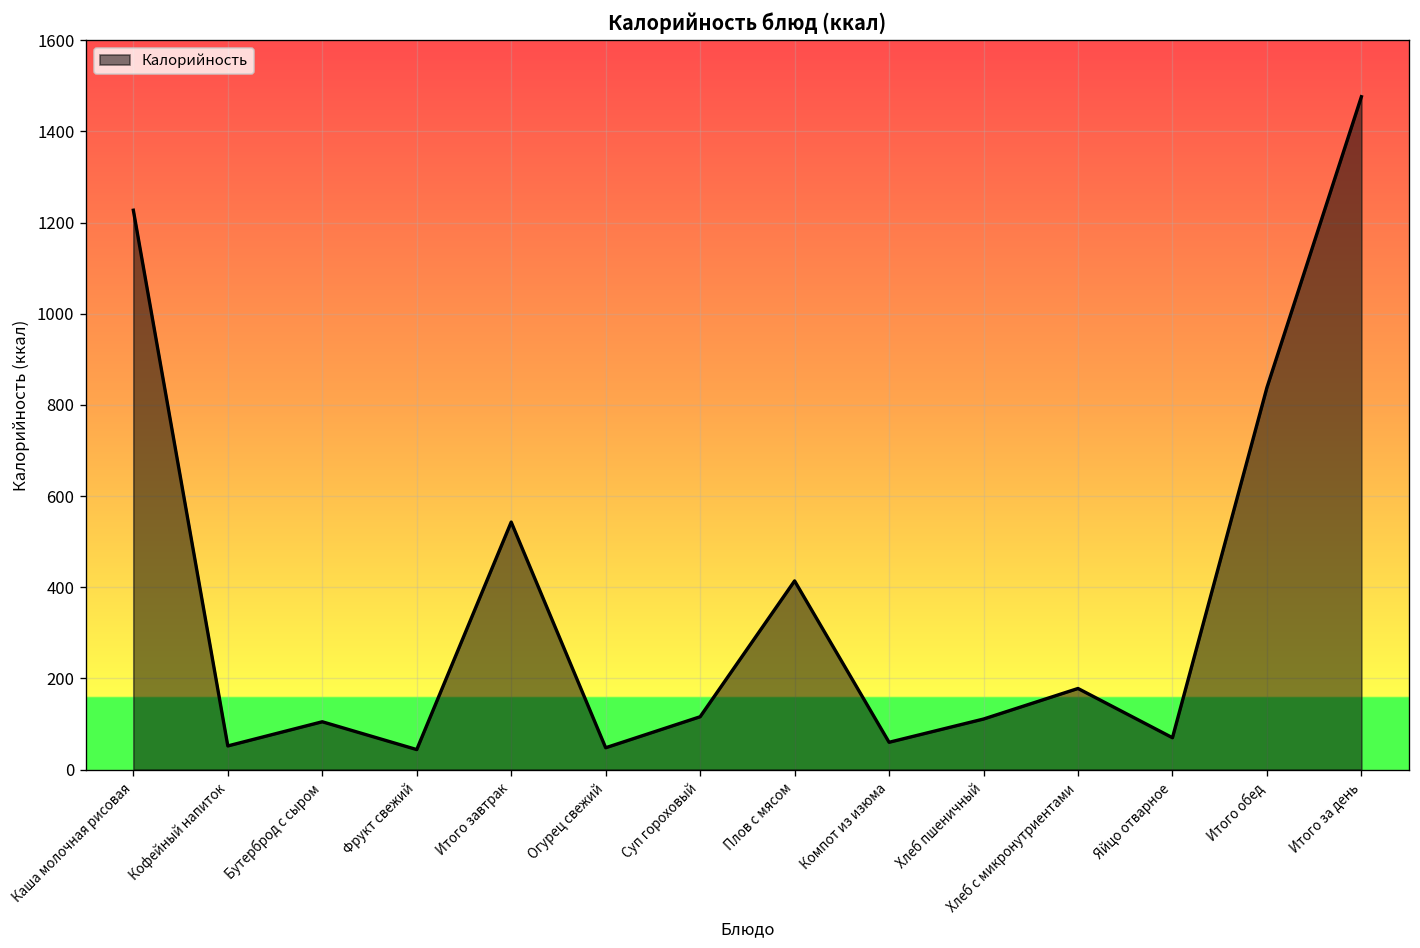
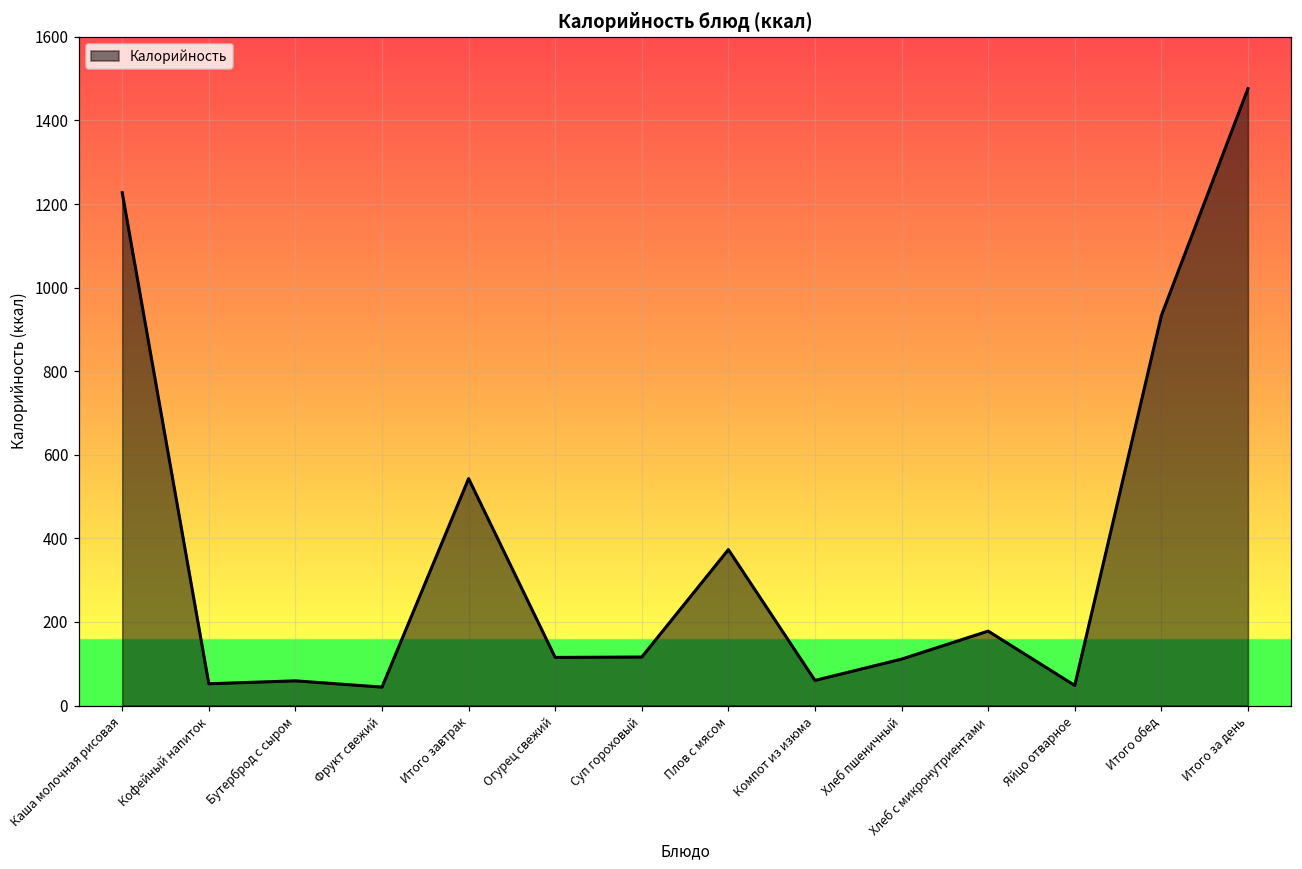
  {
    "Каша молочная рисовая": 1230,
    "Кофейный напиток": 50,
-   "Бутерброд с сыром": 110,
+   "Бутерброд с сыром": 60,
    "Фрукт свежий": 40,
    "Итого завтрак": 540,
-   "Огурец свежий": 50,
+   "Огурец свежий": 120,
    "Суп гороховый": 120,
-   "Плов с мясом": 410,
+   "Плов с мясом": 370,
    "Компот из изюма": 60,
    "Хлеб пшеничный": 110,
    "Хлеб с микронутриентами": 180,
-   "Яйцо отварное": 70,
-   "Итого обед": 840,
+   "Яйцо отварное": 50,
+   "Итого обед": 930,
    "Итого за день": 1480
  }
